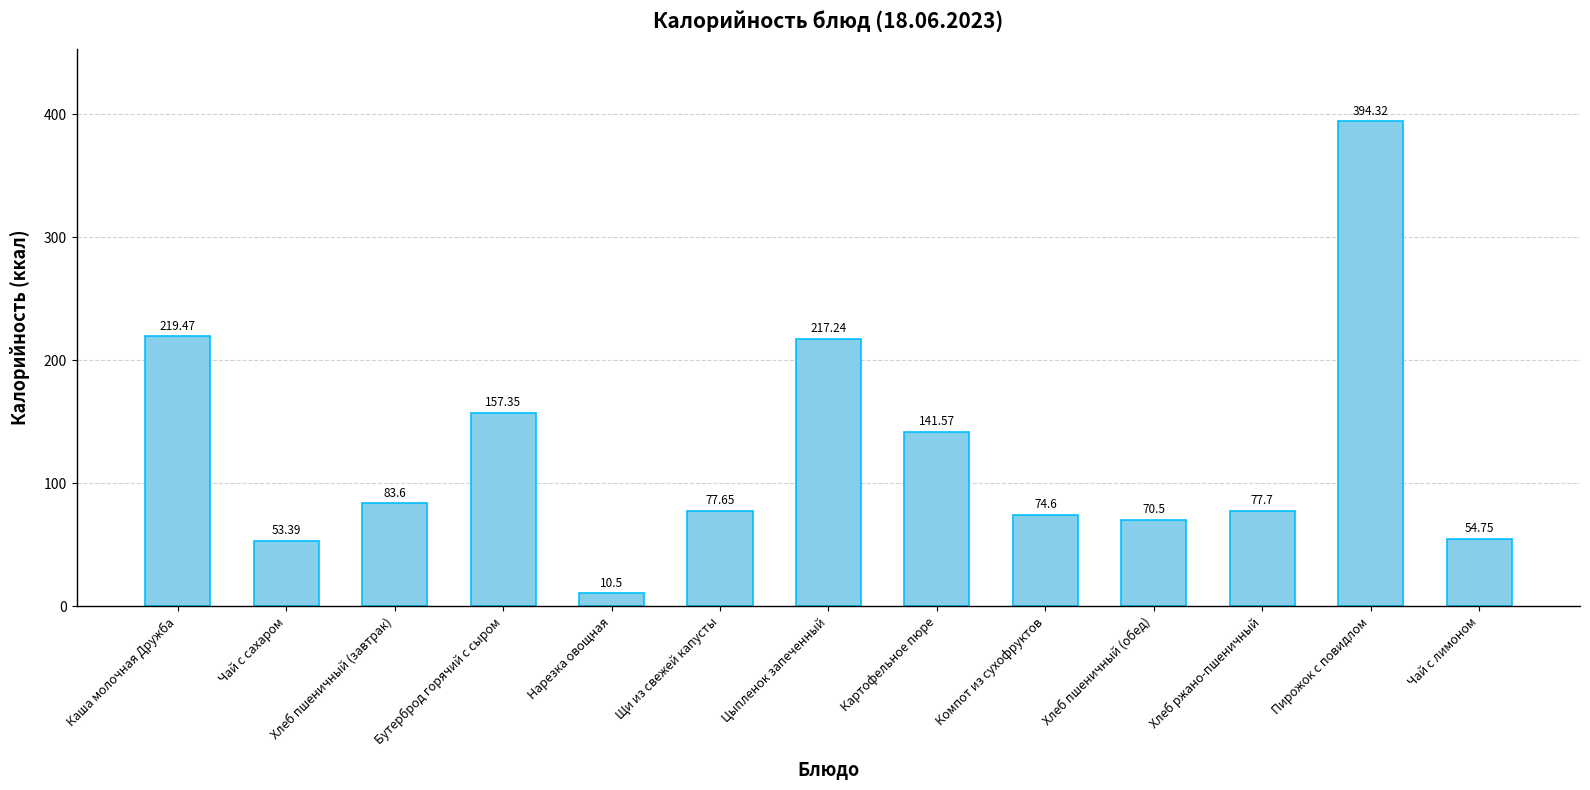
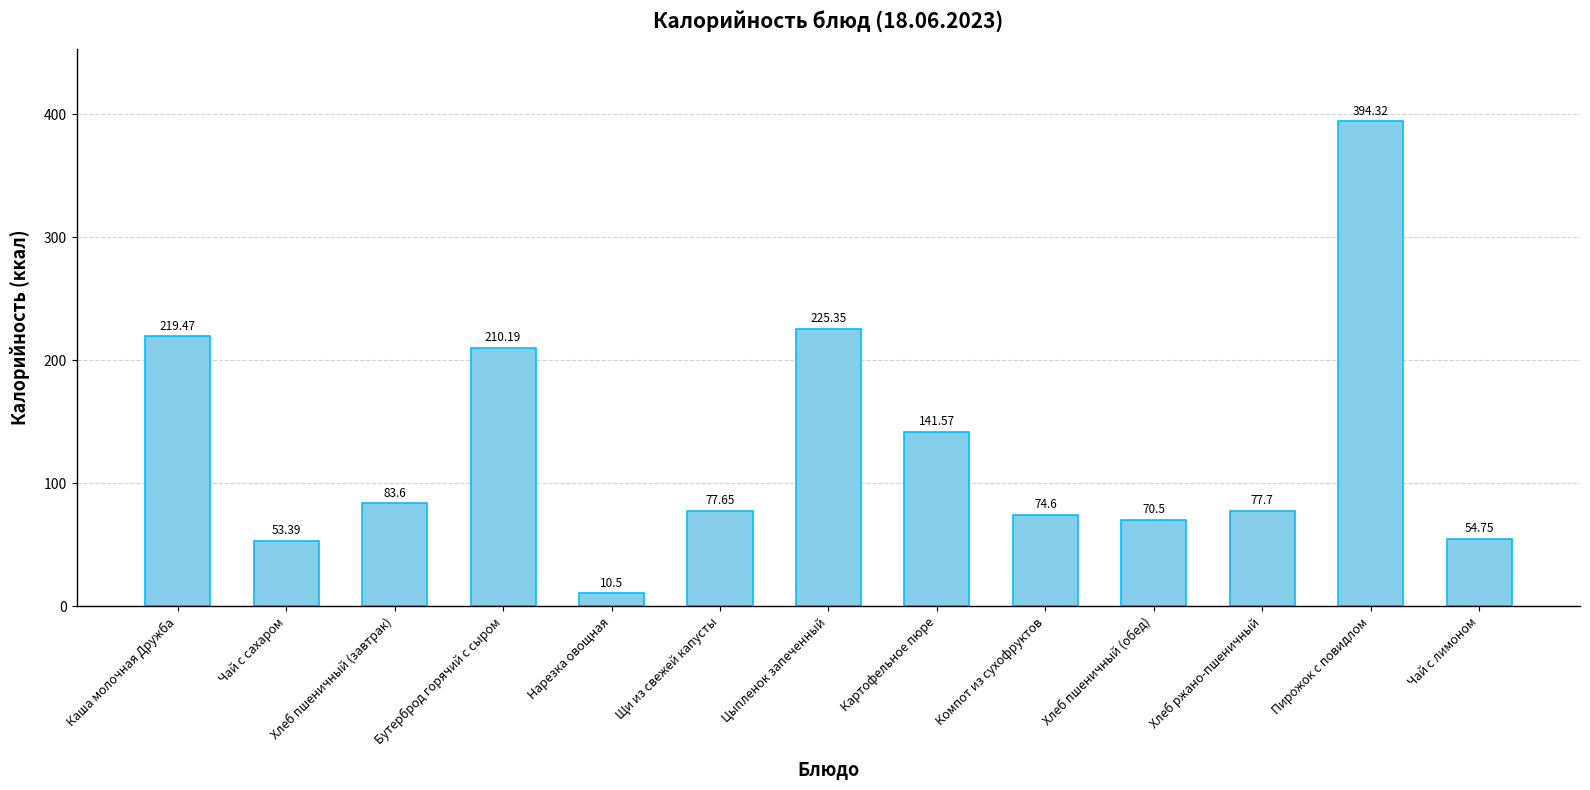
  {
    "Каша молочная Дружба": 219.47,
    "Чай с сахаром": 53.39,
    "Хлеб пшеничный (завтрак)": 83.6,
-   "Бутерброд горячий с сыром": 157.35,
+   "Бутерброд горячий с сыром": 210.19,
    "Нарезка овощная": 10.5,
    "Щи из свежей капусты": 77.65,
-   "Цыпленок запеченный": 217.24,
+   "Цыпленок запеченный": 225.35,
    "Картофельное пюре": 141.57,
    "Компот из сухофруктов": 74.6,
    "Хлеб пшеничный (обед)": 70.5,
    "Хлеб ржано-пшеничный": 77.7,
    "Пирожок с повидлом": 394.32,
    "Чай с лимоном": 54.75
  }
